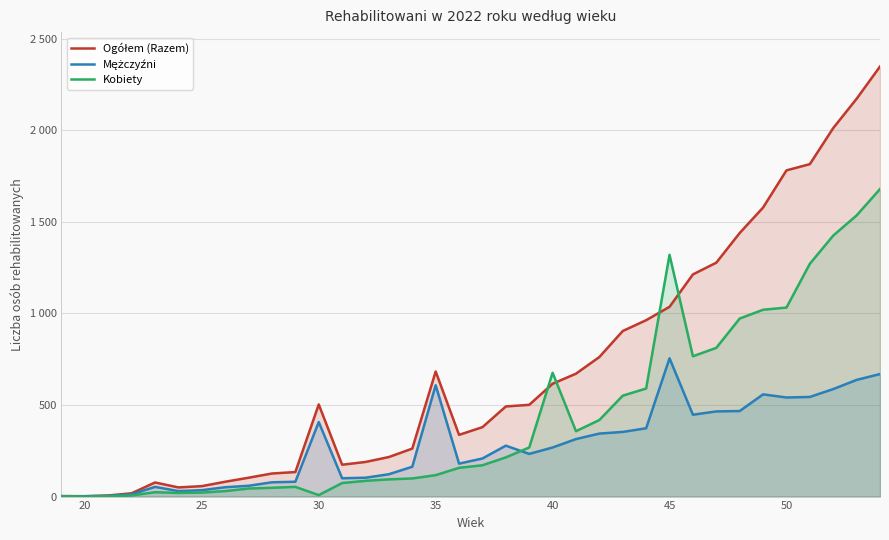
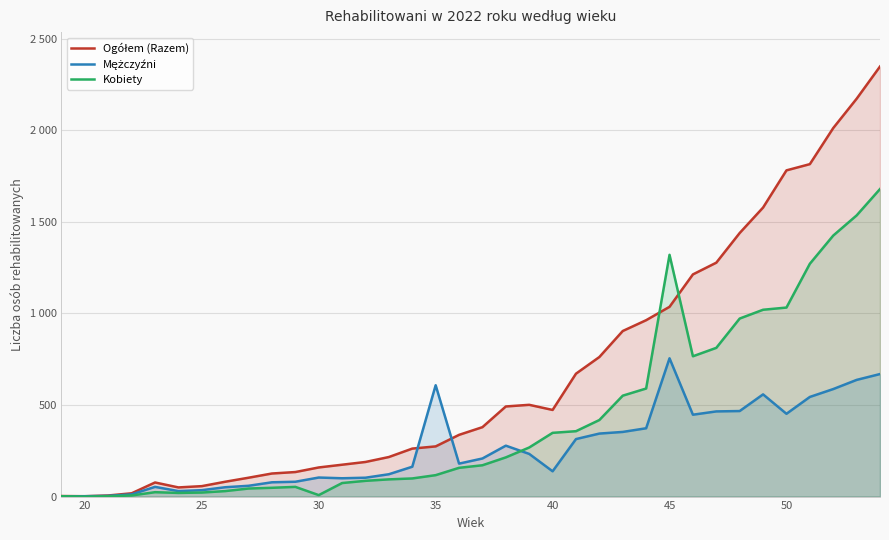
  {
    "Ogółem (Razem)": {
      "25": 60,
-     "30": 500,
-     "35": 680,
-     "40": 620,
+     "30": 160,
+     "35": 270,
+     "40": 470,
      "45": 1040,
      "50": 1780
    },
    "Mężczyźni": {
-     "30": 410,
+     "30": 100,
      "35": 610,
-     "40": 270,
+     "40": 140,
      "45": 760,
-     "50": 540
+     "50": 450
    },
    "Kobiety": {
      "30": 10,
      "35": 120,
-     "40": 680,
+     "40": 350,
      "45": 1320,
      "50": 1030
    }
  }
